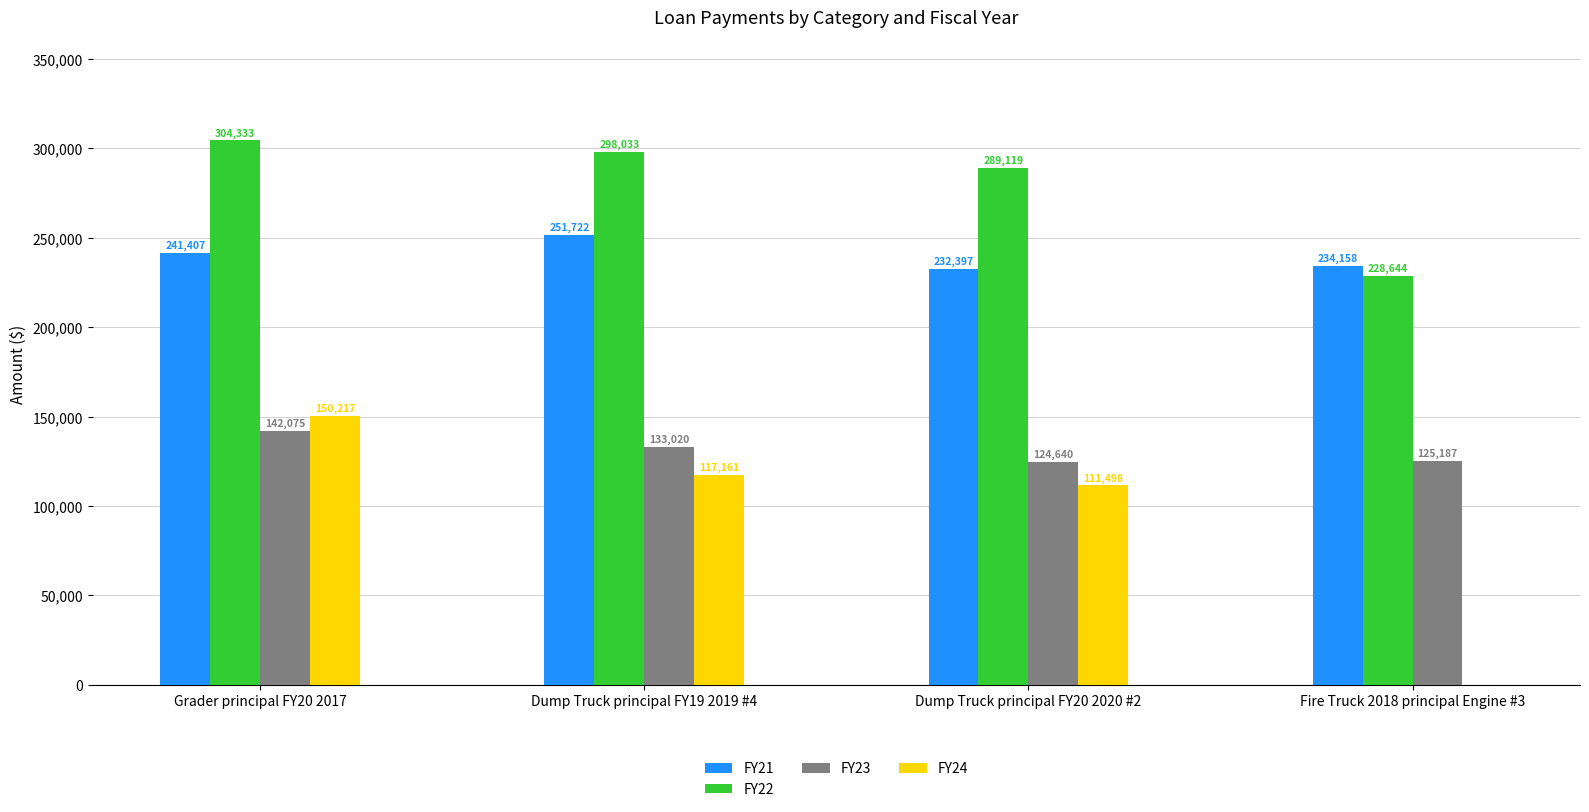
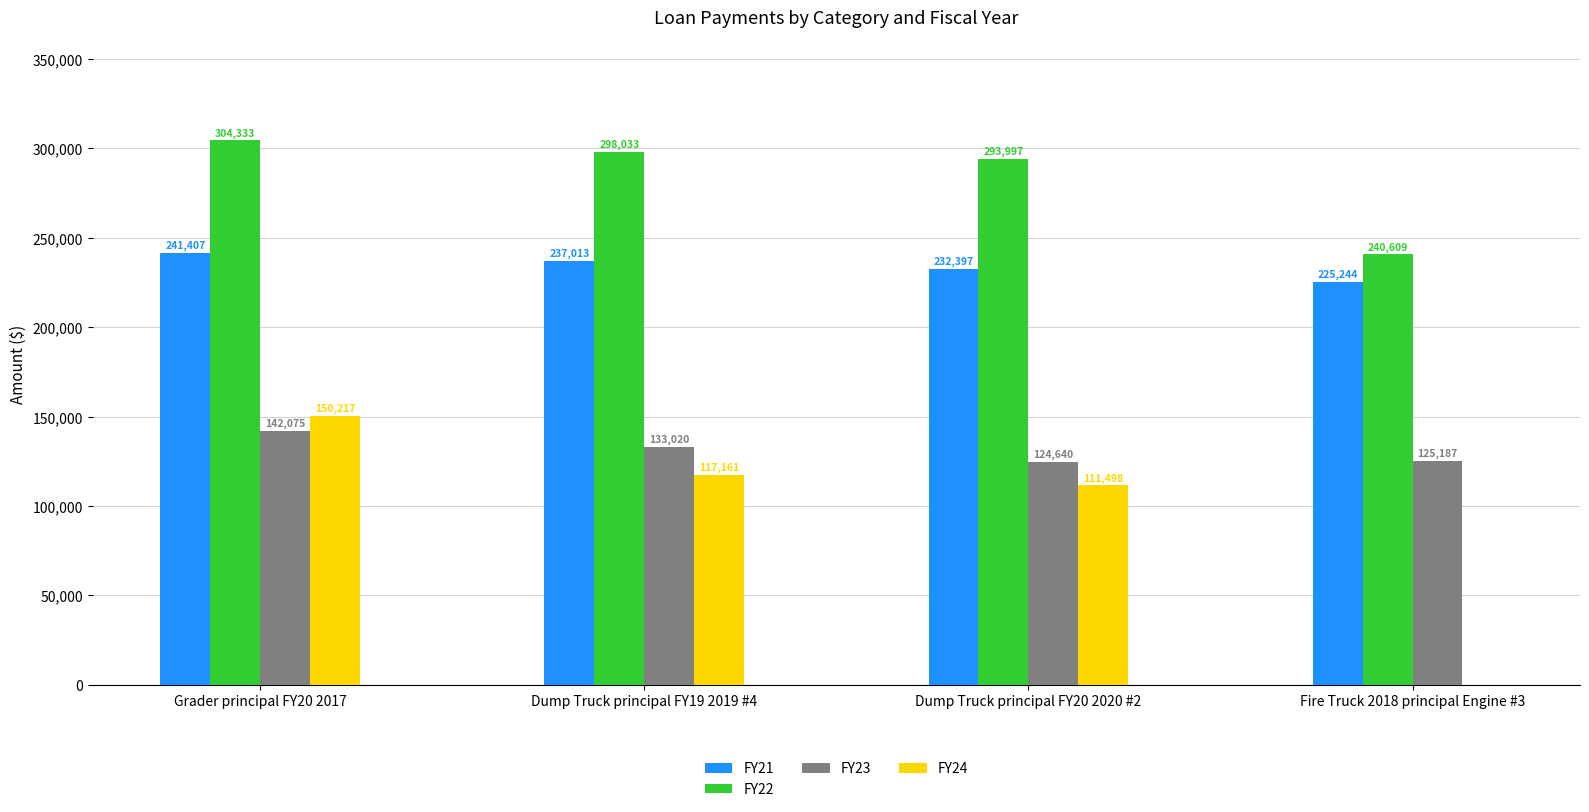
  {
    "FY21": {
      "Grader principal FY20 2017": "241,407",
-     "Dump Truck principal FY19 2019 #4": "251,722",
+     "Dump Truck principal FY19 2019 #4": "237,013",
      "Dump Truck principal FY20 2020 #2": "232,397",
-     "Fire Truck 2018 principal Engine #3": "234,158"
+     "Fire Truck 2018 principal Engine #3": "225,244"
    },
    "FY22": {
      "Grader principal FY20 2017": "304,333",
      "Dump Truck principal FY19 2019 #4": "298,033",
-     "Dump Truck principal FY20 2020 #2": "289,119",
-     "Fire Truck 2018 principal Engine #3": "228,644"
+     "Dump Truck principal FY20 2020 #2": "293,997",
+     "Fire Truck 2018 principal Engine #3": "240,609"
    },
    "FY23": {
      "Grader principal FY20 2017": "142,075",
      "Dump Truck principal FY19 2019 #4": "133,020",
      "Dump Truck principal FY20 2020 #2": "124,640",
      "Fire Truck 2018 principal Engine #3": "125,187"
    },
    "FY24": {
      "Grader principal FY20 2017": "150,217",
      "Dump Truck principal FY19 2019 #4": "117,161",
      "Dump Truck principal FY20 2020 #2": "111,498"
    }
  }
